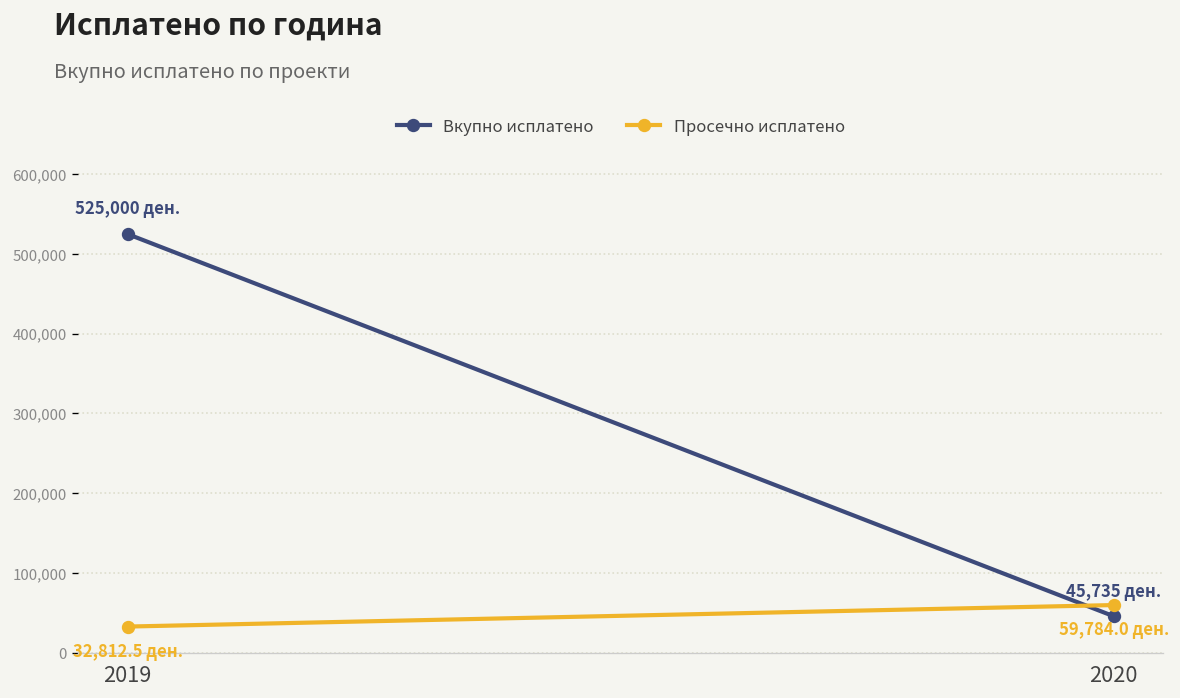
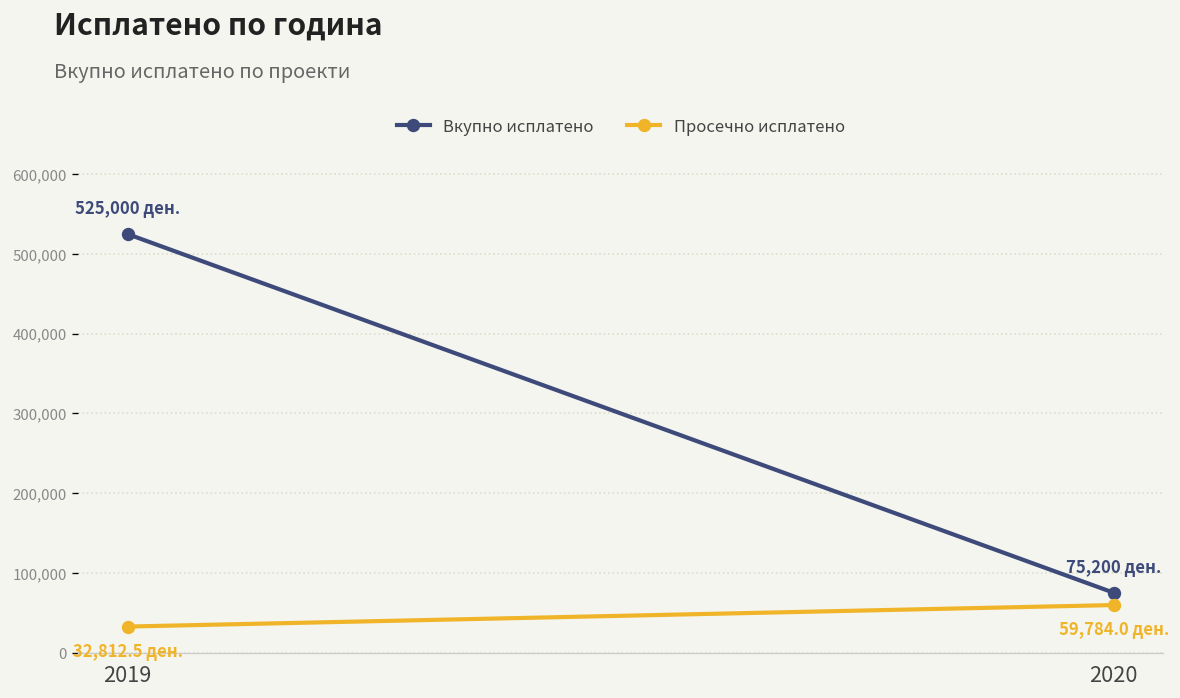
  {
    "Вкупно исплатено": {
      "2019": "525,000",
-     "2020": "45,735"
+     "2020": "75,200"
    },
    "Просечно исплатено": {
      "2019": "32,812.5",
      "2020": "59,784.0"
    }
  }
